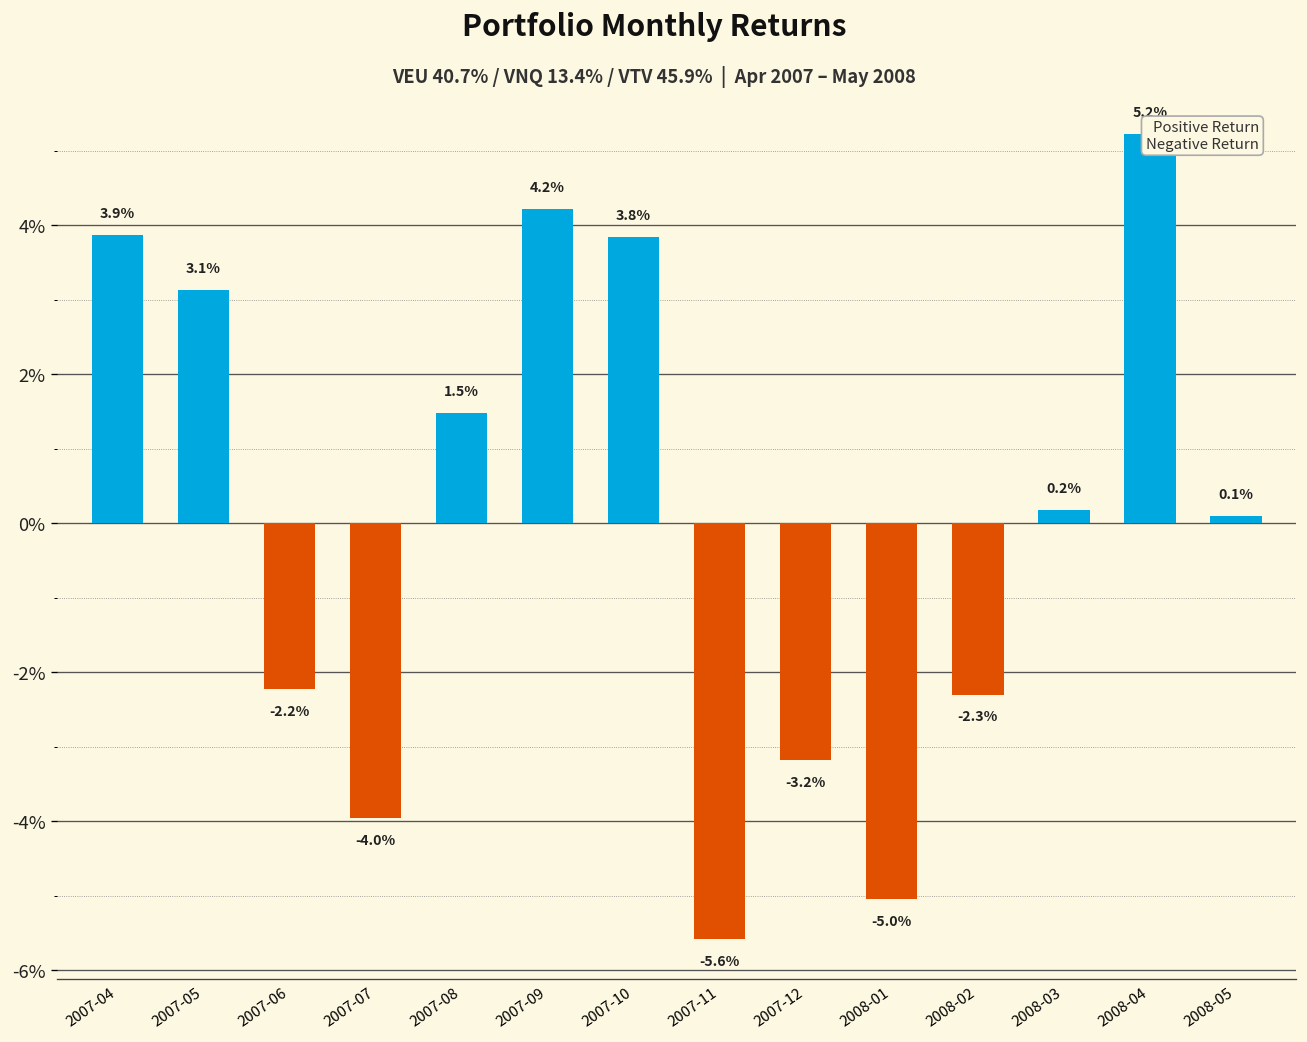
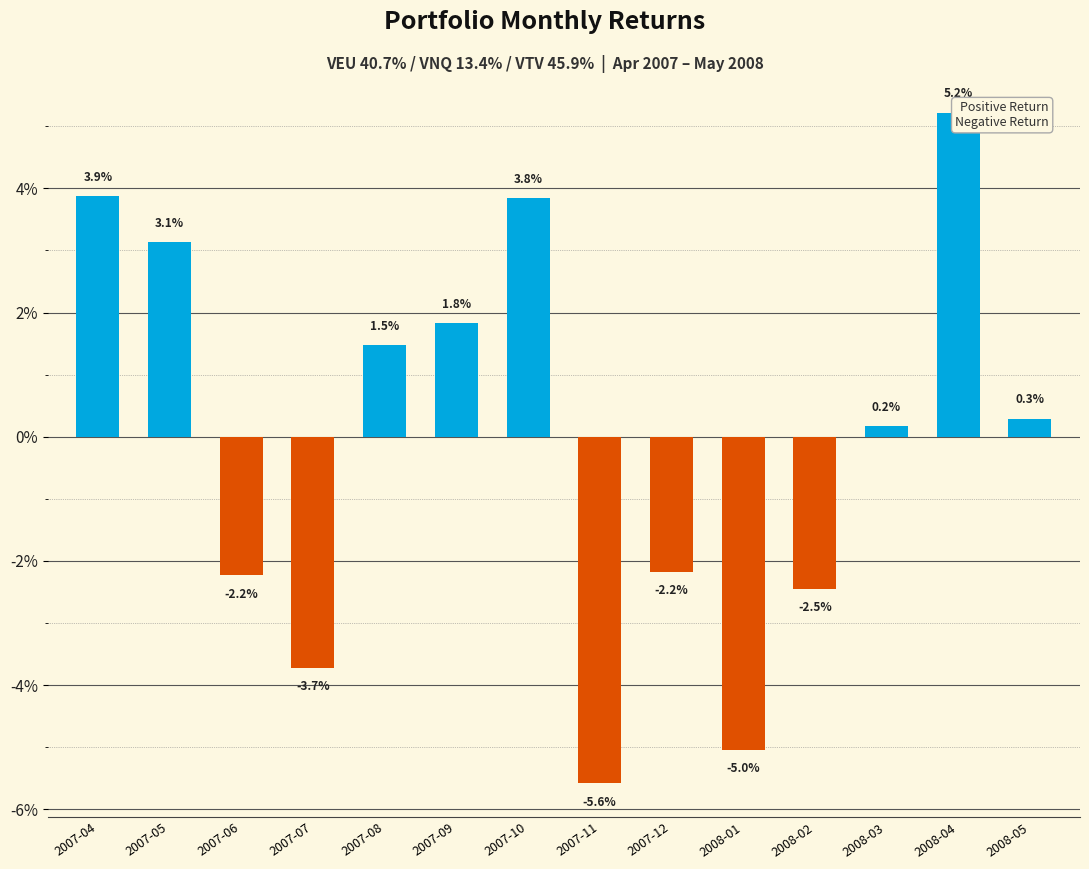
  {
    "2007-04": "3.9%",
    "2007-05": "3.1%",
    "2007-06": "-2.2%",
-   "2007-07": "-4.0%",
+   "2007-07": "-3.7%",
    "2007-08": "1.5%",
-   "2007-09": "4.2%",
+   "2007-09": "1.8%",
    "2007-10": "3.8%",
    "2007-11": "-5.6%",
-   "2007-12": "-3.2%",
+   "2007-12": "-2.2%",
    "2008-01": "-5.0%",
-   "2008-02": "-2.3%",
+   "2008-02": "-2.5%",
    "2008-03": "0.2%",
-   "2008-05": "0.1%"
+   "2008-05": "0.3%"
  }
